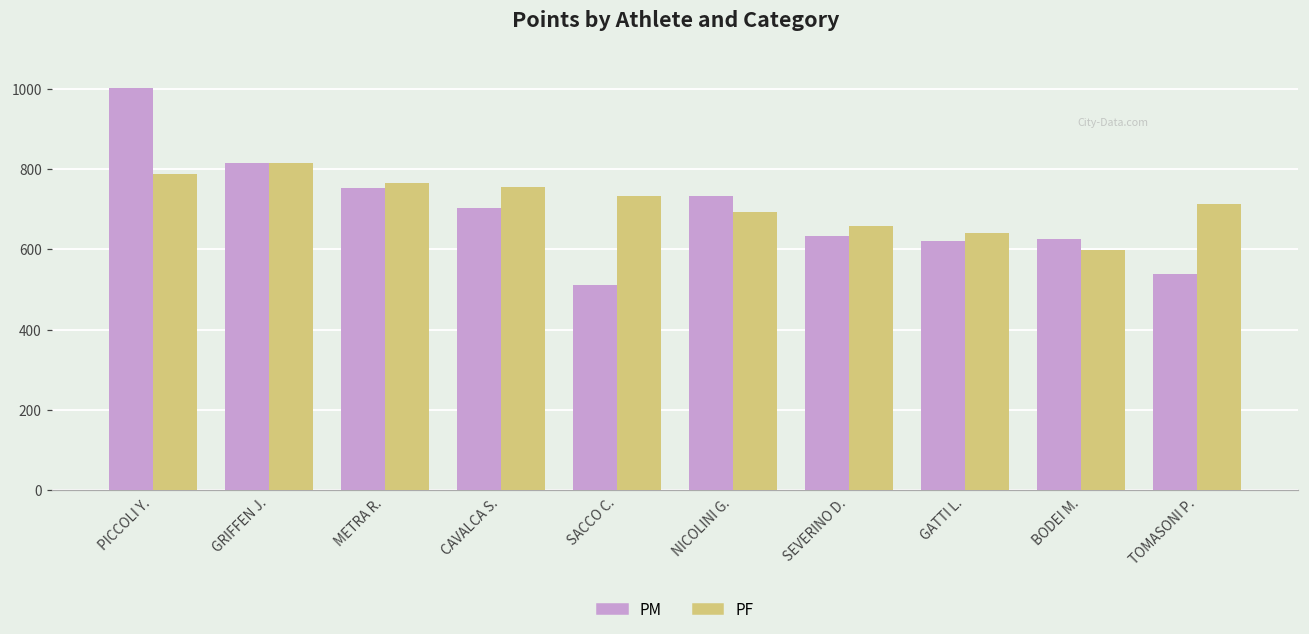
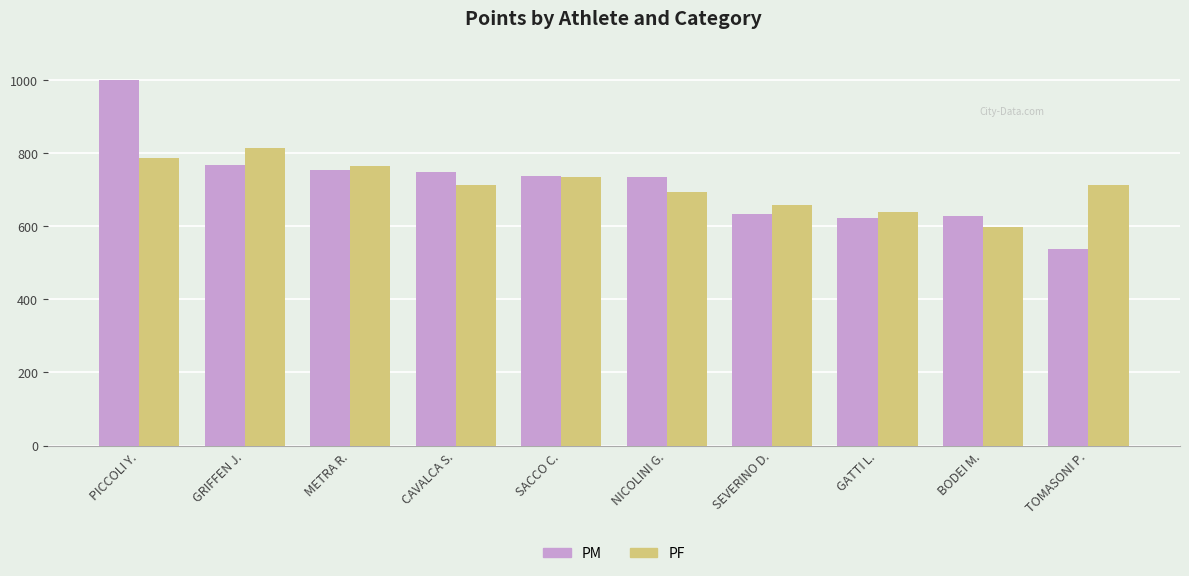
  {
    "PM": {
      "PICCOLI Y.": 1000,
-     "GRIFFEN J.": 820,
+     "GRIFFEN J.": 770,
      "METRA R.": 750,
-     "CAVALCA S.": 700,
-     "SACCO C.": 510,
+     "CAVALCA S.": 750,
+     "SACCO C.": 740,
      "NICOLINI G.": 730,
      "SEVERINO D.": 630,
      "GATTI L.": 620,
      "BODEI M.": 630,
      "TOMASONI P.": 540
    },
    "PF": {
      "PICCOLI Y.": 790,
      "GRIFFEN J.": 810,
      "METRA R.": 770,
-     "CAVALCA S.": 750,
+     "CAVALCA S.": 710,
      "SACCO C.": 730,
      "NICOLINI G.": 690,
      "SEVERINO D.": 660,
      "GATTI L.": 640,
      "BODEI M.": 600,
      "TOMASONI P.": 710
    }
  }
